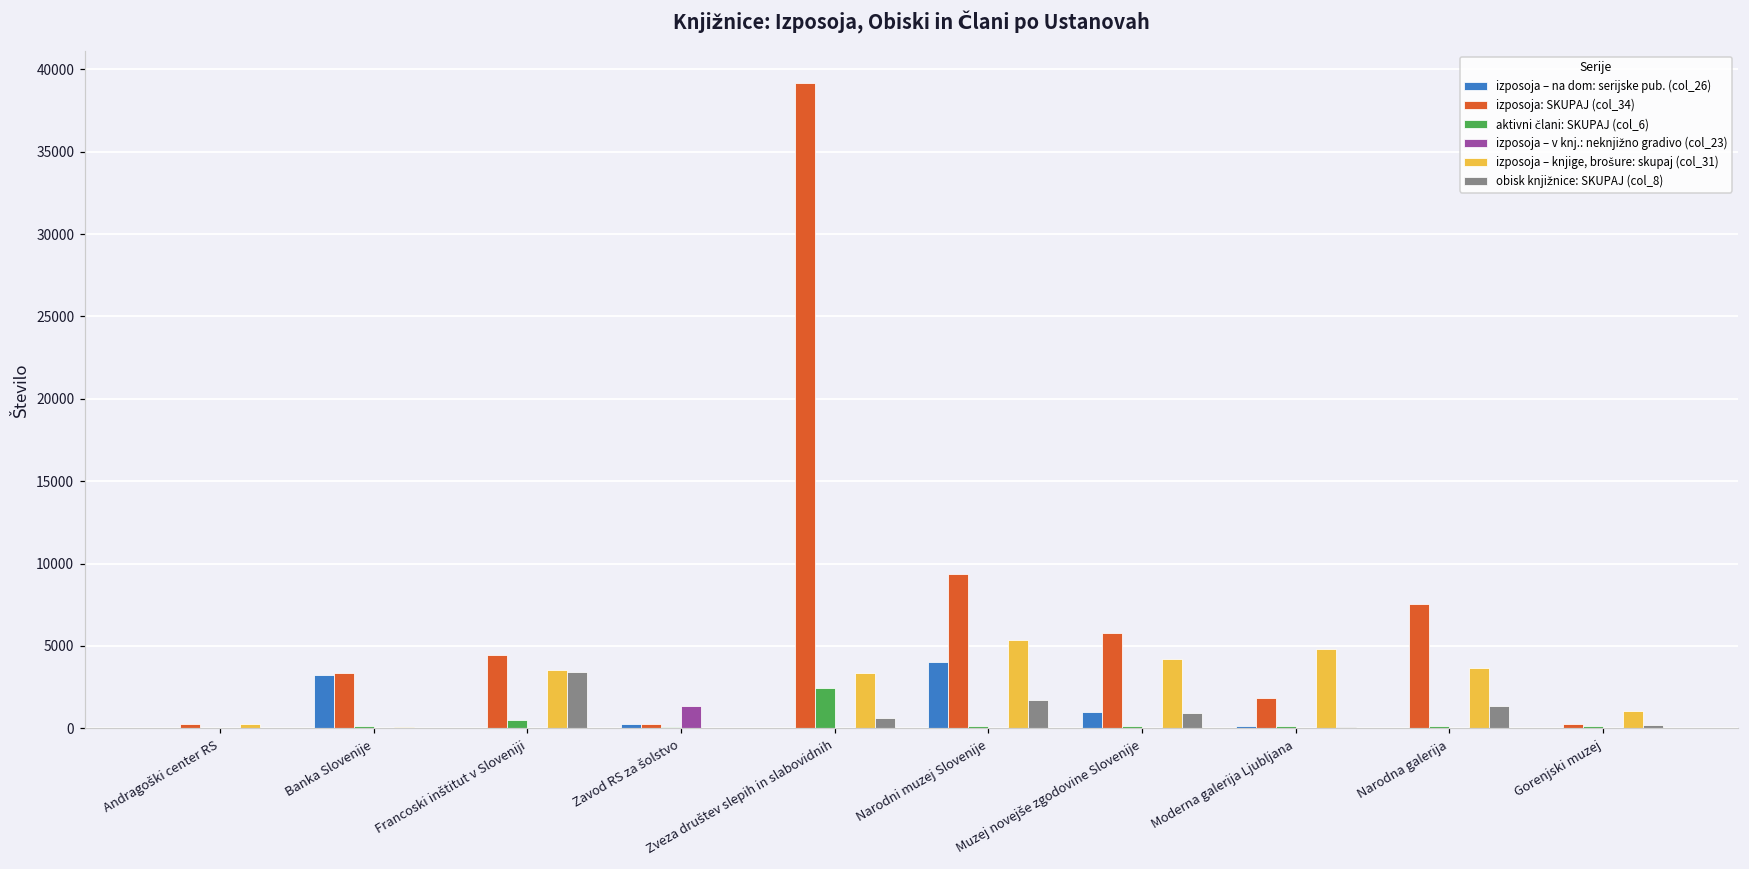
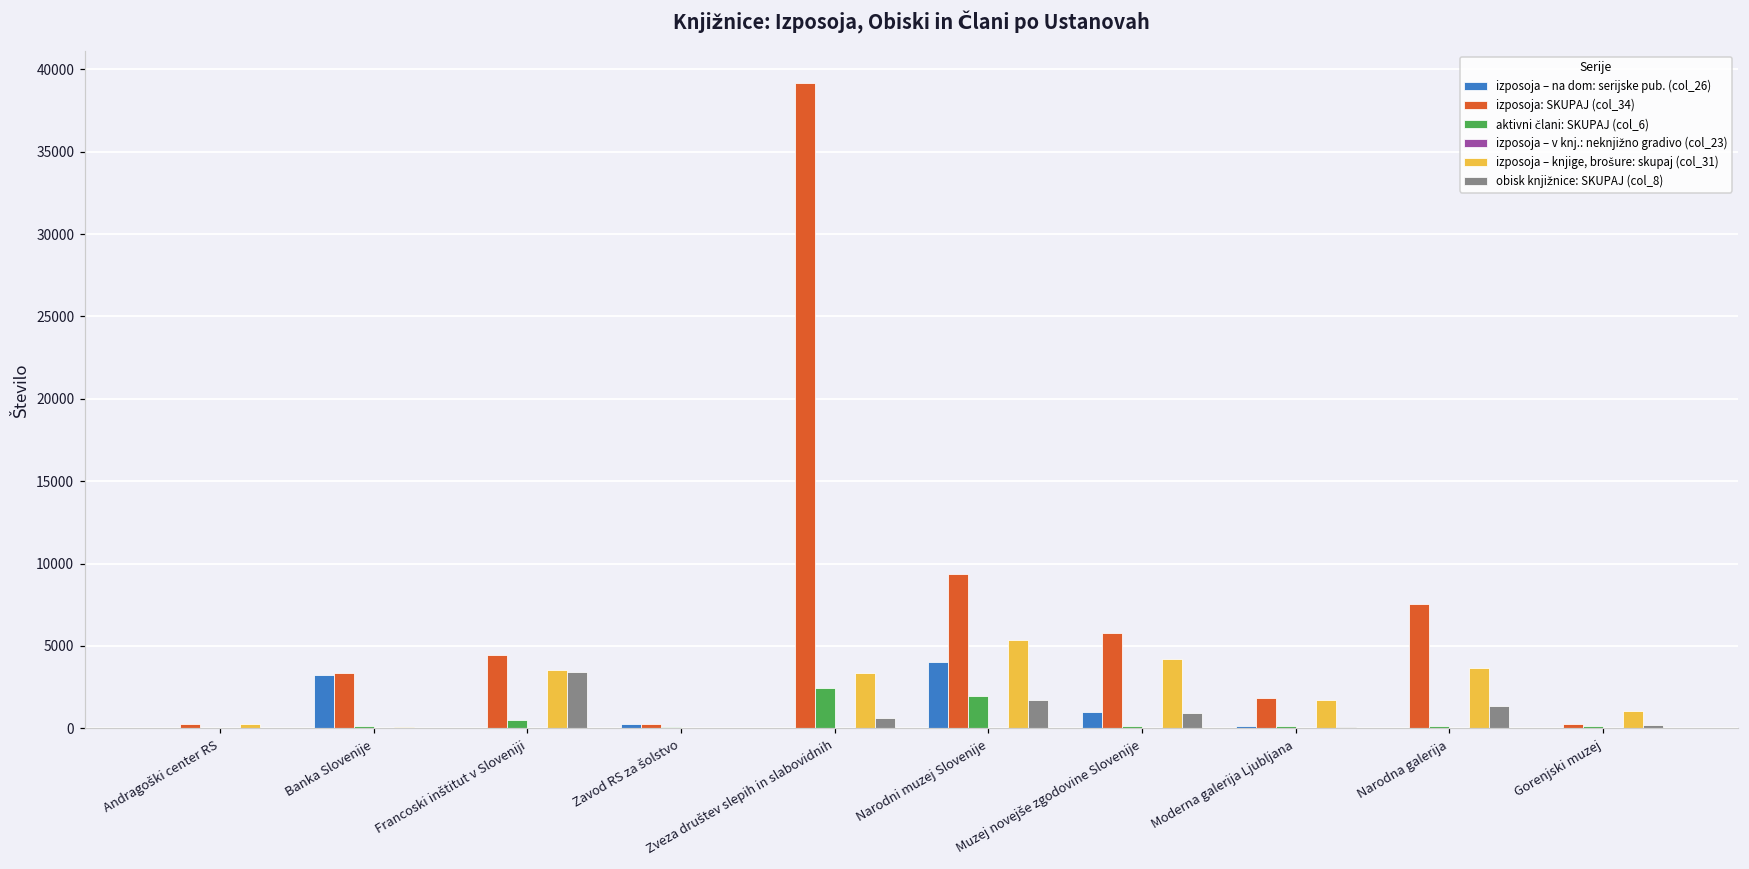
  {
    "izposoja – na dom: serijske pub. (col_26)": {
      "Banka Slovenije": 3200,
      "Zavod RS za šolstvo": 300,
      "Zveza društev slepih in slabovidnih": 0,
      "Narodni muzej Slovenije": 4000,
      "Muzej novejše zgodovine Slovenije": 1000,
      "Narodna galerija": 0
    },
    "izposoja: SKUPAJ (col_34)": {
      "Andragoški center RS": 200,
      "Banka Slovenije": 3400,
      "Francoski inštitut v Sloveniji": 4500,
      "Zavod RS za šolstvo": 300,
      "Zveza društev slepih in slabovidnih": 39100,
      "Narodni muzej Slovenije": 9400,
      "Muzej novejše zgodovine Slovenije": 5800,
      "Moderna galerija Ljubljana": 1900,
      "Narodna galerija": 7600,
      "Gorenjski muzej": 300
    },
    "aktivni člani: SKUPAJ (col_6)": {
      "Francoski inštitut v Sloveniji": 500,
      "Zveza društev slepih in slabovidnih": 2500,
-     "Narodni muzej Slovenije": 100
+     "Narodni muzej Slovenije": 2000
    },
    "izposoja – v knj.: neknjižno gradivo (col_23)": {
      "Andragoški center RS": 0,
      "Banka Slovenije": 0,
      "Francoski inštitut v Sloveniji": 0,
-     "Zavod RS za šolstvo": 1300,
+     "Zavod RS za šolstvo": 0,
      "Zveza društev slepih in slabovidnih": 0,
      "Moderna galerija Ljubljana": 0,
      "Gorenjski muzej": 0
    },
    "izposoja – knjige, brošure: skupaj (col_31)": {
      "Andragoški center RS": 200,
      "Francoski inštitut v Sloveniji": 3500,
      "Zveza društev slepih in slabovidnih": 3400,
      "Narodni muzej Slovenije": 5300,
      "Muzej novejše zgodovine Slovenije": 4200,
-     "Moderna galerija Ljubljana": 4800,
+     "Moderna galerija Ljubljana": 1700,
      "Narodna galerija": 3700,
      "Gorenjski muzej": 1100
    },
    "obisk knjižnice: SKUPAJ (col_8)": {
      "Francoski inštitut v Sloveniji": 3400,
      "Zavod RS za šolstvo": 0,
      "Zveza društev slepih in slabovidnih": 600,
      "Narodni muzej Slovenije": 1700,
      "Muzej novejše zgodovine Slovenije": 900,
      "Narodna galerija": 1400,
      "Gorenjski muzej": 200
    }
  }
